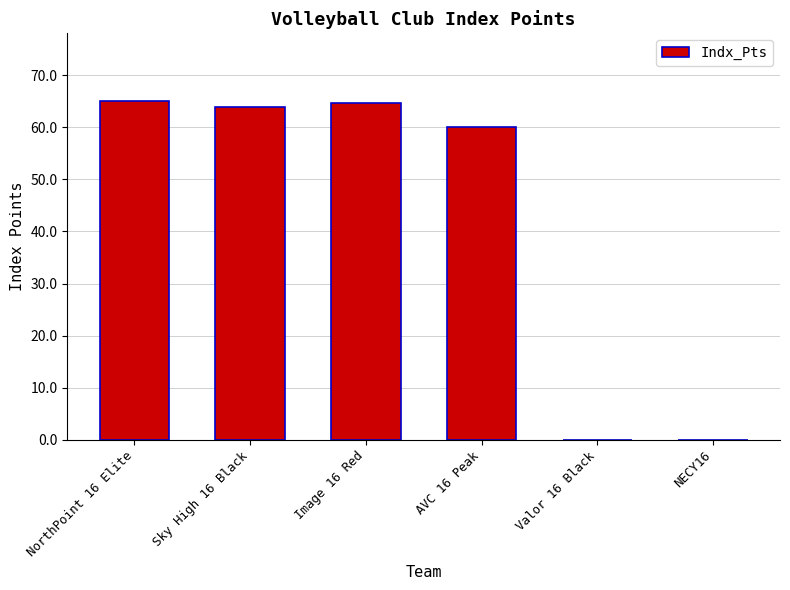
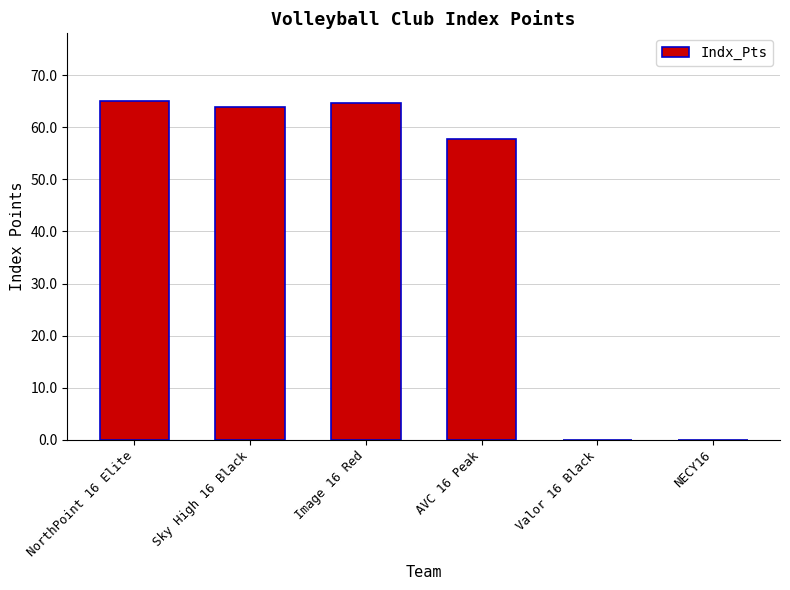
  {
    "NorthPoint 16 Elite": 65,
    "Sky High 16 Black": 64,
    "Image 16 Red": 65,
-   "AVC 16 Peak": 60,
+   "AVC 16 Peak": 58,
    "Valor 16 Black": 0,
    "NECY16": 0
  }
